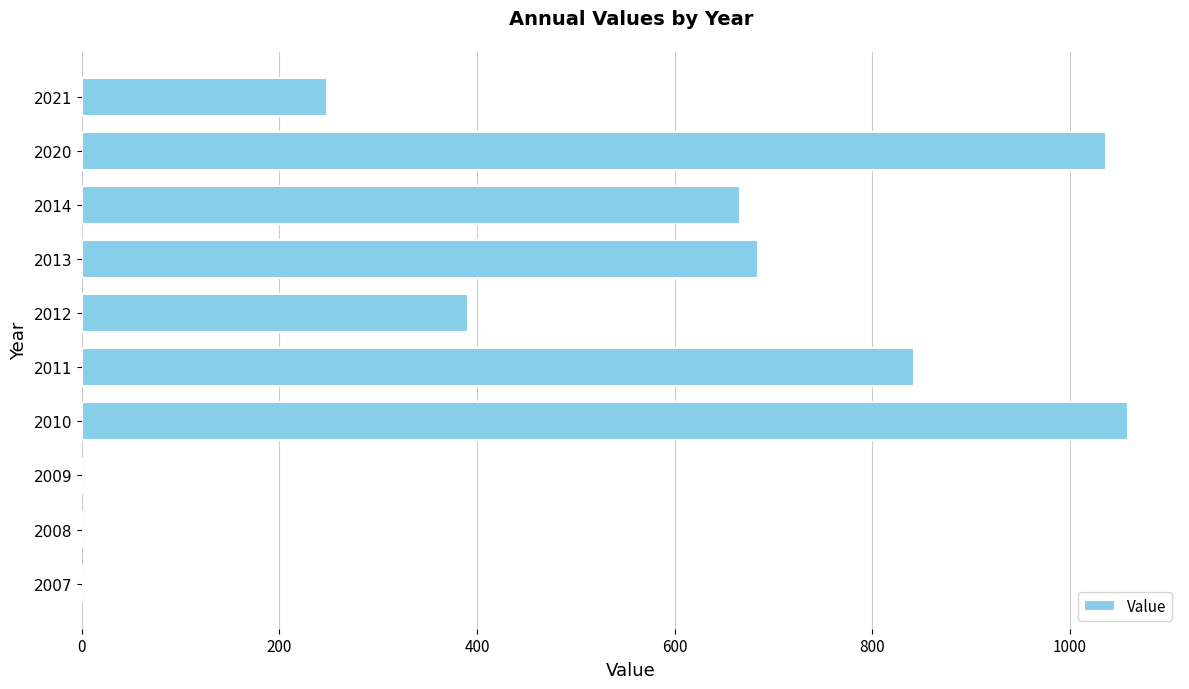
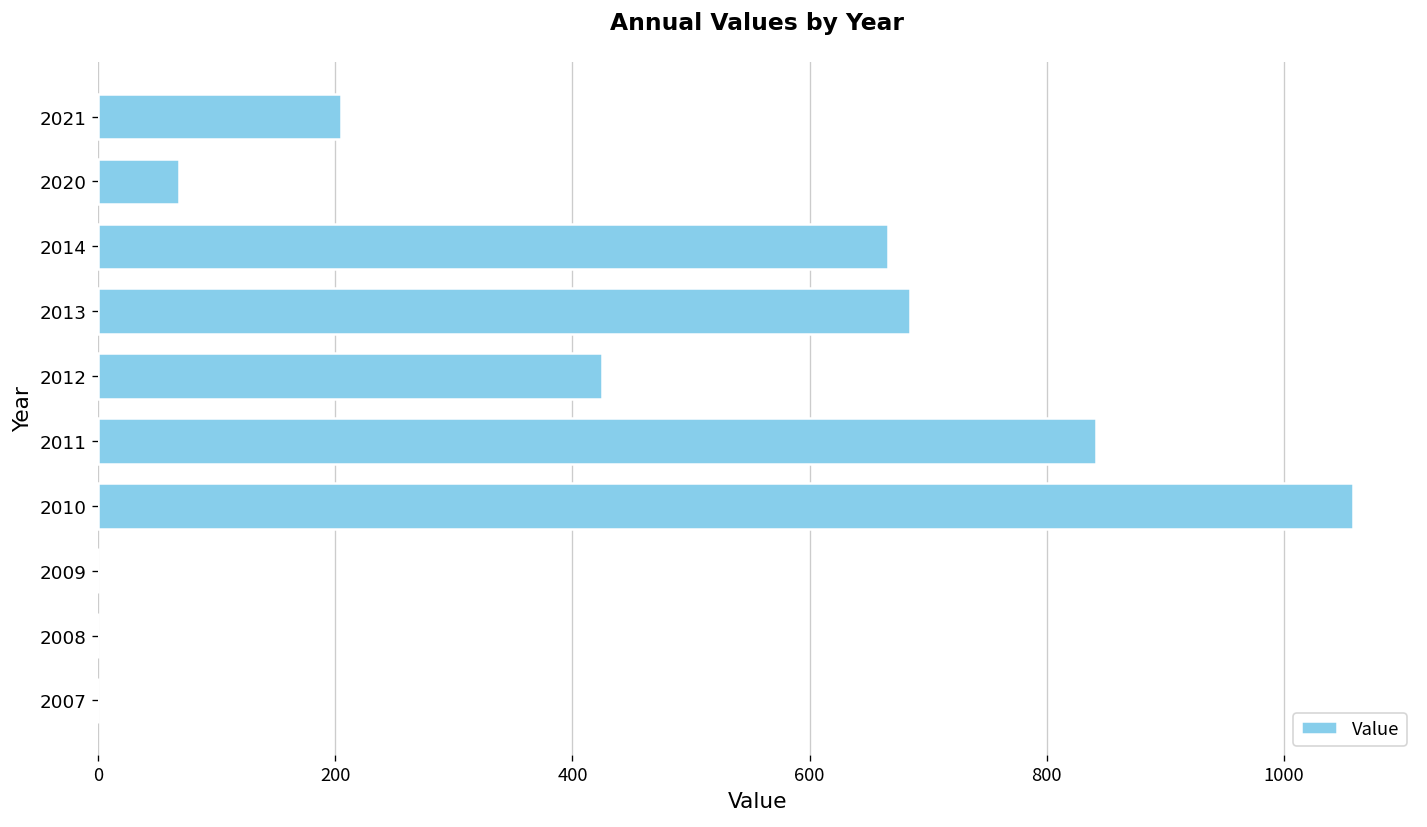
  {
-   "2021": 250,
-   "2020": 1040,
+   "2021": 200,
+   "2020": 70,
    "2014": 670,
    "2013": 680,
-   "2012": 390,
+   "2012": 430,
    "2011": 840,
    "2010": 1060,
    "2009": 0,
    "2008": 0,
    "2007": 0
  }
